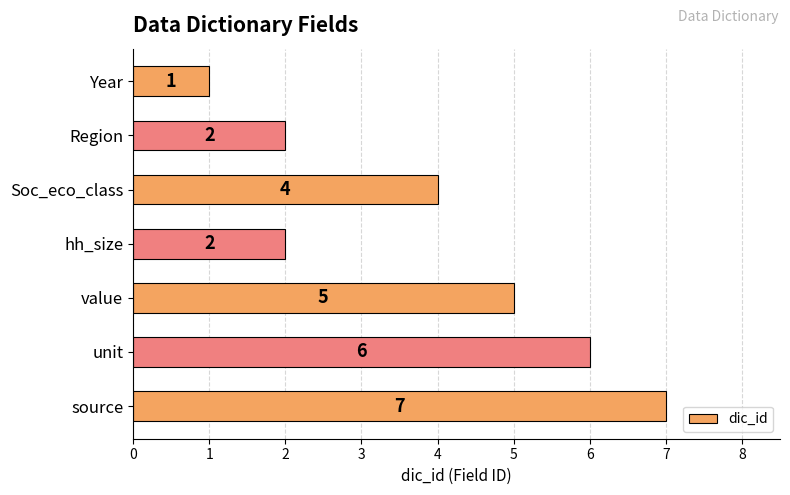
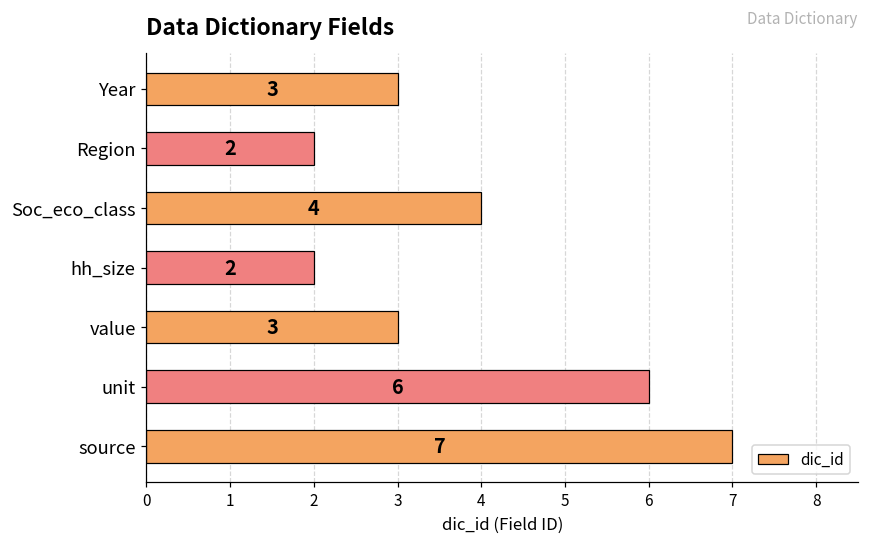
  {
-   "Year": 1,
+   "Year": 3,
    "Region": 2,
    "Soc_eco_class": 4,
    "hh_size": 2,
-   "value": 5,
+   "value": 3,
    "unit": 6,
    "source": 7
  }
